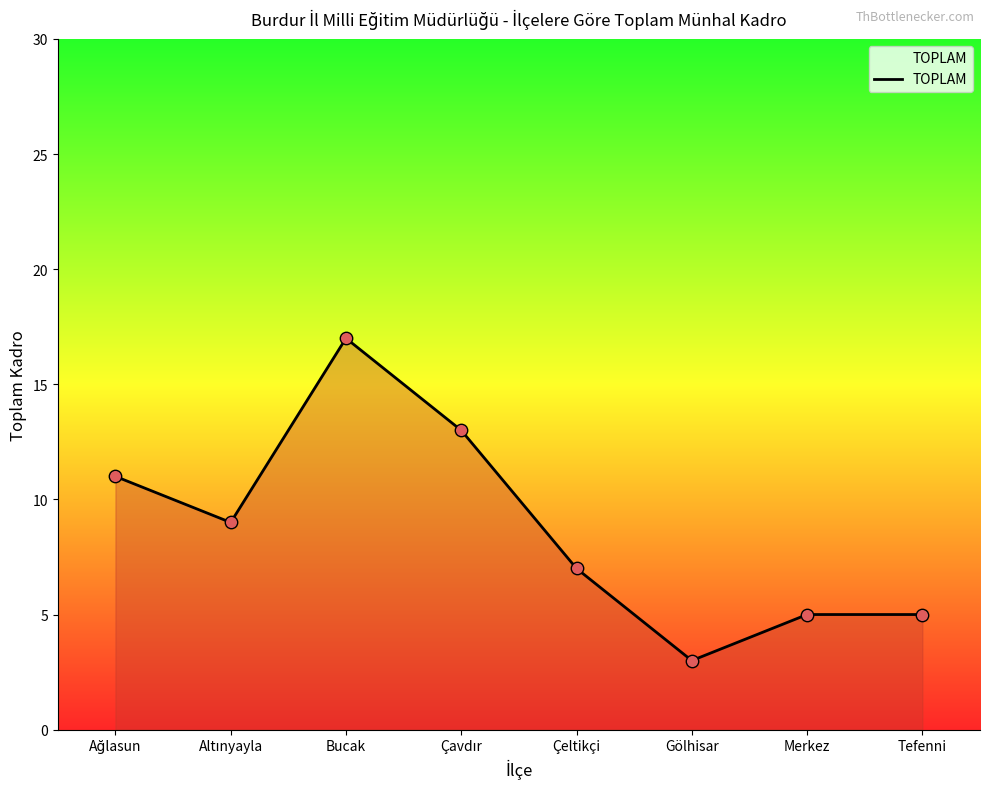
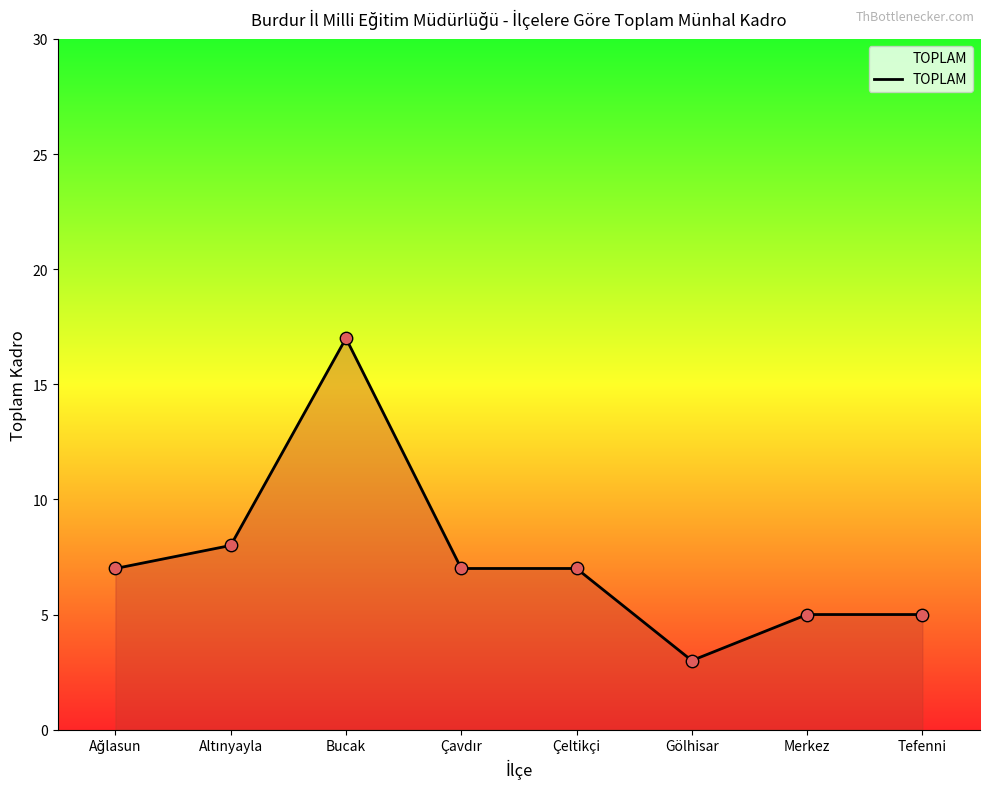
  {
-   "Ağlasun": 11,
-   "Altınyayla": 9,
+   "Ağlasun": 7,
+   "Altınyayla": 8,
    "Bucak": 17,
-   "Çavdır": 13,
+   "Çavdır": 7,
    "Çeltikçi": 7,
    "Gölhisar": 3,
    "Merkez": 5,
    "Tefenni": 5
  }
